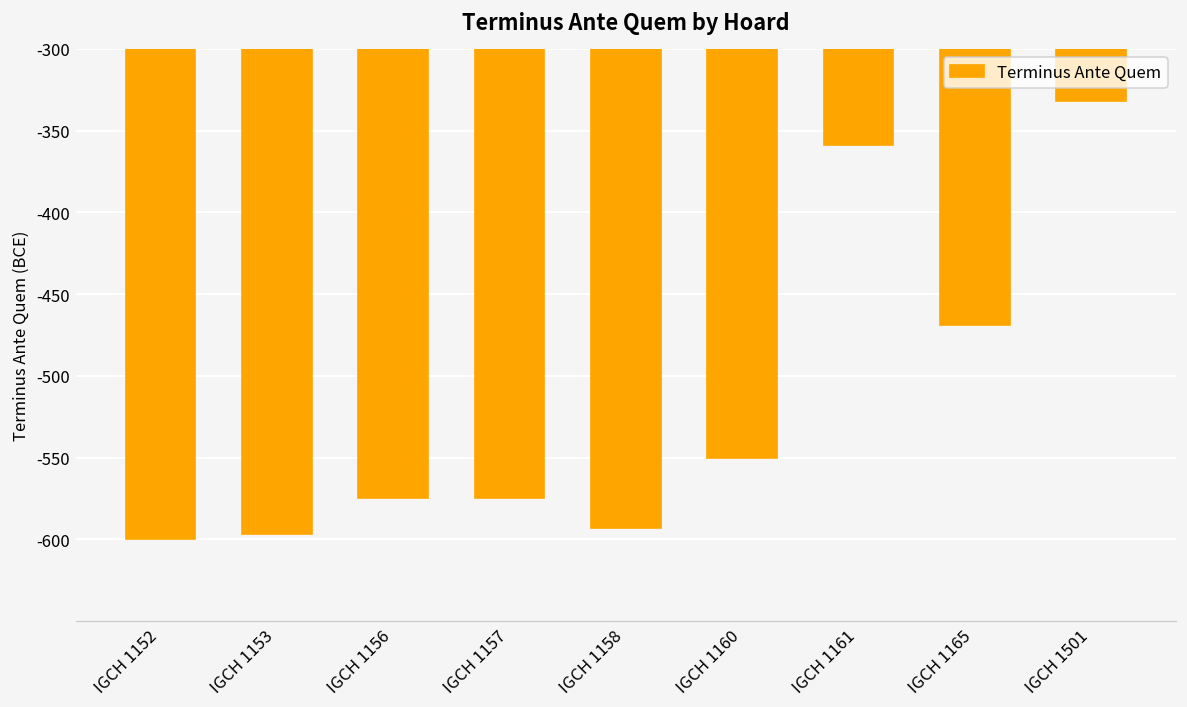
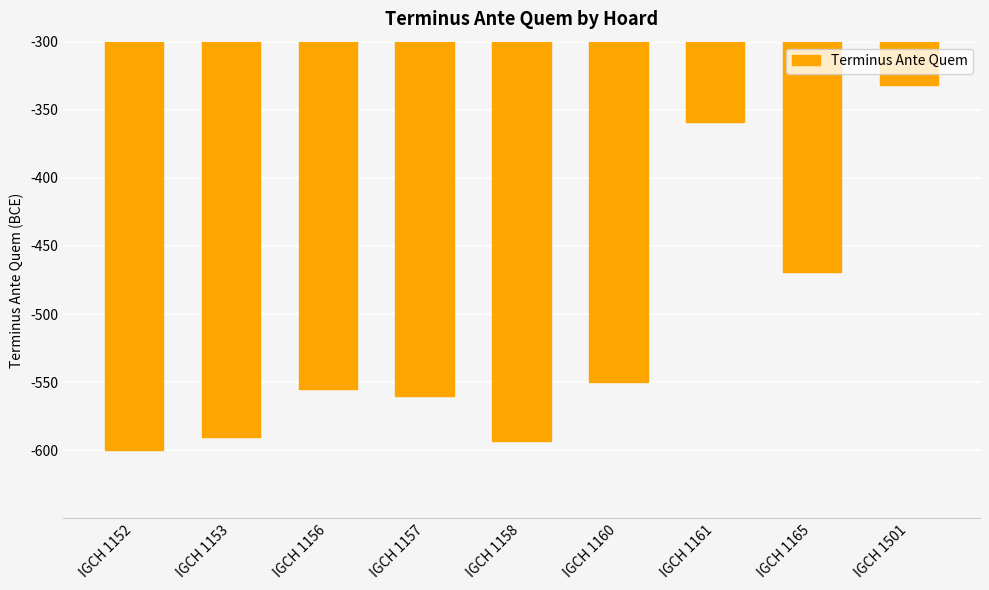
  {
    "IGCH 1152": -600,
-   "IGCH 1153": -597,
-   "IGCH 1156": -575,
-   "IGCH 1157": -575,
+   "IGCH 1153": -590,
+   "IGCH 1156": -555,
+   "IGCH 1157": -560,
    "IGCH 1158": -593,
    "IGCH 1160": -550,
    "IGCH 1161": -359,
    "IGCH 1165": -469,
    "IGCH 1501": -332
  }
